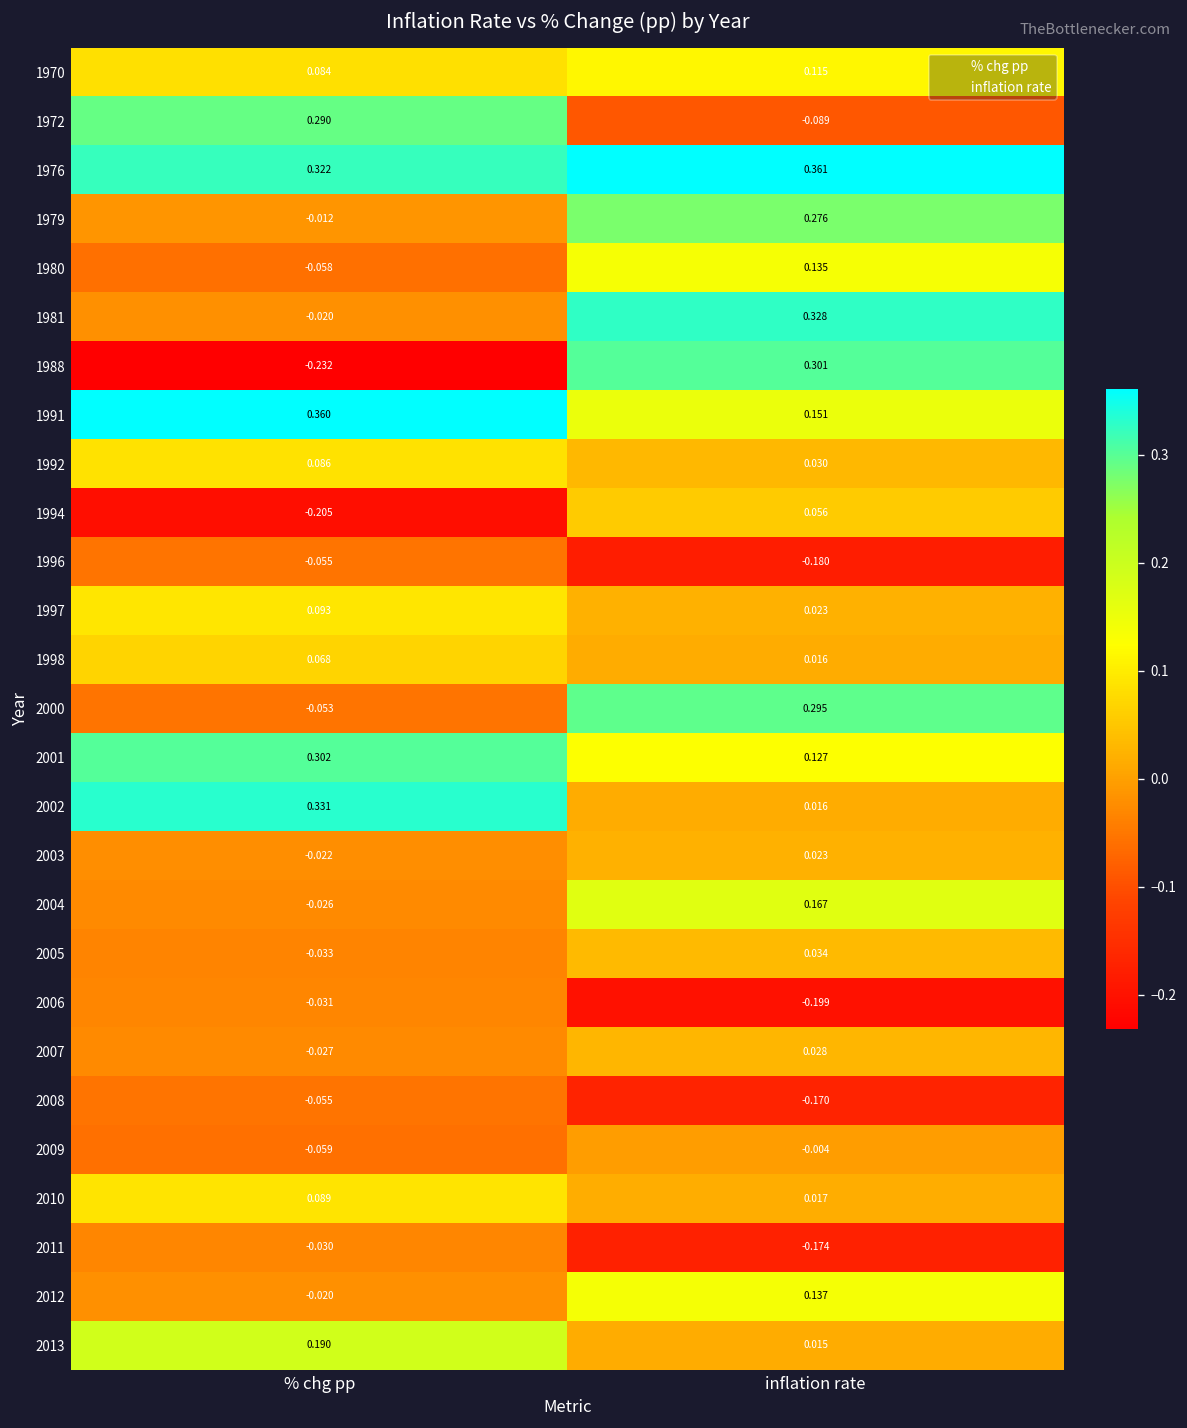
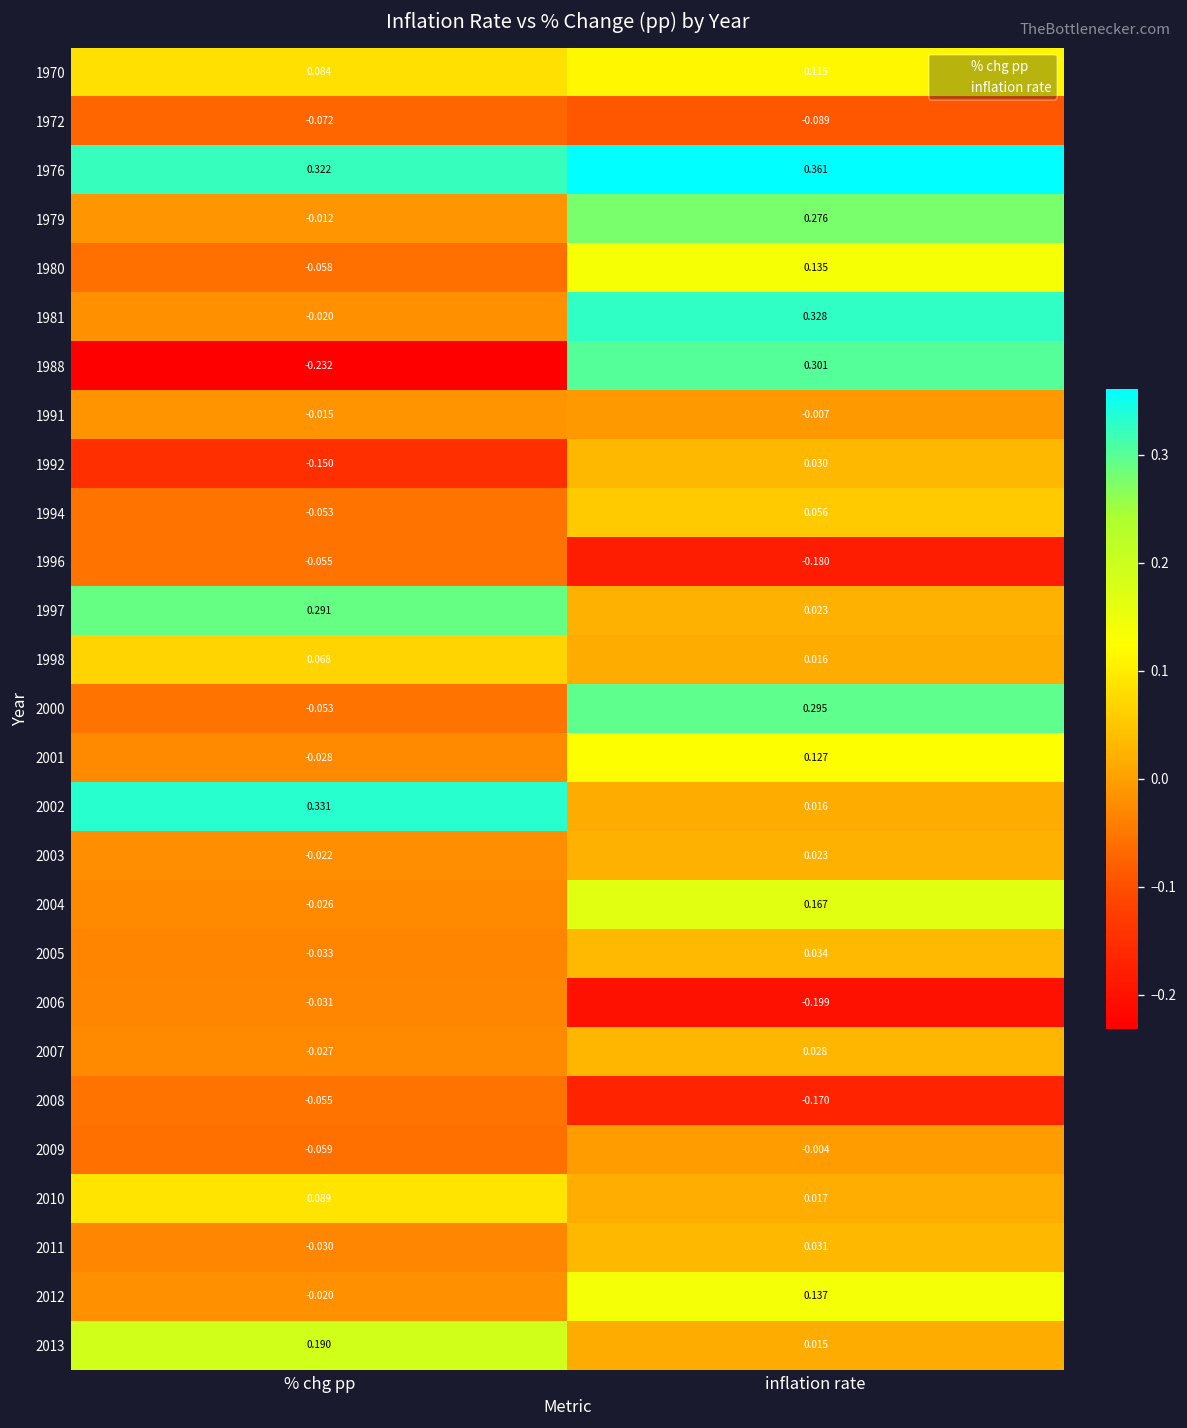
  {
    "1970": {
      "% chg pp": 0.084,
      "inflation rate": 0.115
    },
    "1972": {
-     "% chg pp": 0.290,
+     "% chg pp": -0.072,
      "inflation rate": -0.089
    },
    "1976": {
      "% chg pp": 0.322,
      "inflation rate": 0.361
    },
    "1979": {
      "% chg pp": -0.012,
      "inflation rate": 0.276
    },
    "1980": {
      "% chg pp": -0.058,
      "inflation rate": 0.135
    },
    "1981": {
      "% chg pp": -0.020,
      "inflation rate": 0.328
    },
    "1988": {
      "% chg pp": -0.232,
      "inflation rate": 0.301
    },
    "1991": {
-     "% chg pp": 0.360,
-     "inflation rate": 0.151
+     "% chg pp": -0.015,
+     "inflation rate": -0.007
    },
    "1992": {
-     "% chg pp": 0.086,
+     "% chg pp": -0.150,
      "inflation rate": 0.030
    },
    "1994": {
-     "% chg pp": -0.205,
+     "% chg pp": -0.053,
      "inflation rate": 0.056
    },
    "1996": {
      "% chg pp": -0.055,
      "inflation rate": -0.180
    },
    "1997": {
-     "% chg pp": 0.093,
+     "% chg pp": 0.291,
      "inflation rate": 0.023
    },
    "1998": {
      "% chg pp": 0.068,
      "inflation rate": 0.016
    },
    "2000": {
      "% chg pp": -0.053,
      "inflation rate": 0.295
    },
    "2001": {
-     "% chg pp": 0.302,
+     "% chg pp": -0.028,
      "inflation rate": 0.127
    },
    "2002": {
      "% chg pp": 0.331,
      "inflation rate": 0.016
    },
    "2003": {
      "% chg pp": -0.022,
      "inflation rate": 0.023
    },
    "2004": {
      "% chg pp": -0.026,
      "inflation rate": 0.167
    },
    "2005": {
      "% chg pp": -0.033,
      "inflation rate": 0.034
    },
    "2006": {
      "% chg pp": -0.031,
      "inflation rate": -0.199
    },
    "2007": {
      "% chg pp": -0.027,
      "inflation rate": 0.028
    },
    "2008": {
      "% chg pp": -0.055,
      "inflation rate": -0.170
    },
    "2009": {
      "% chg pp": -0.059,
      "inflation rate": -0.004
    },
    "2010": {
      "% chg pp": 0.089,
      "inflation rate": 0.017
    },
    "2011": {
      "% chg pp": -0.030,
-     "inflation rate": -0.174
+     "inflation rate": 0.031
    },
    "2012": {
      "% chg pp": -0.020,
      "inflation rate": 0.137
    },
    "2013": {
      "% chg pp": 0.190,
      "inflation rate": 0.015
    }
  }
